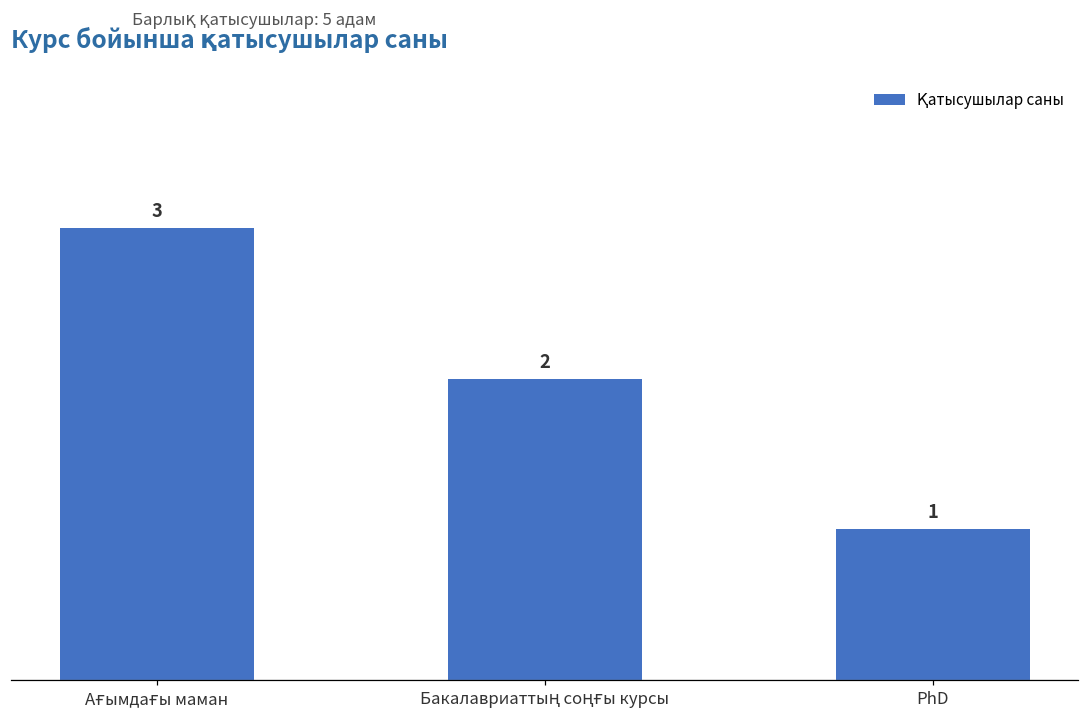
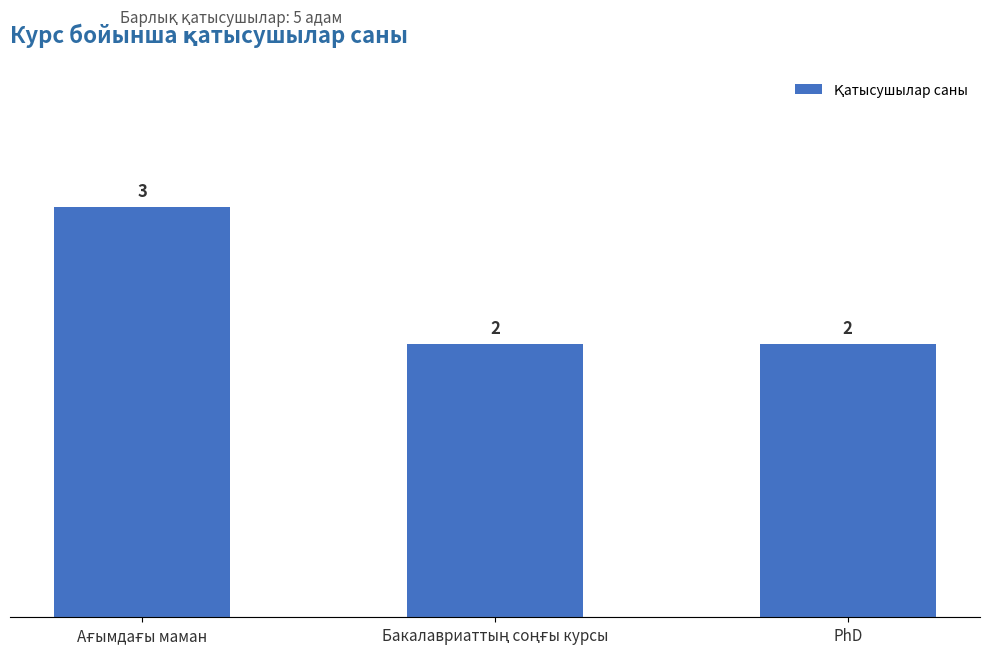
  {
    "Ағымдағы маман": 3,
    "Бакалавриаттың соңғы курсы": 2,
-   "PhD": 1
+   "PhD": 2
  }
